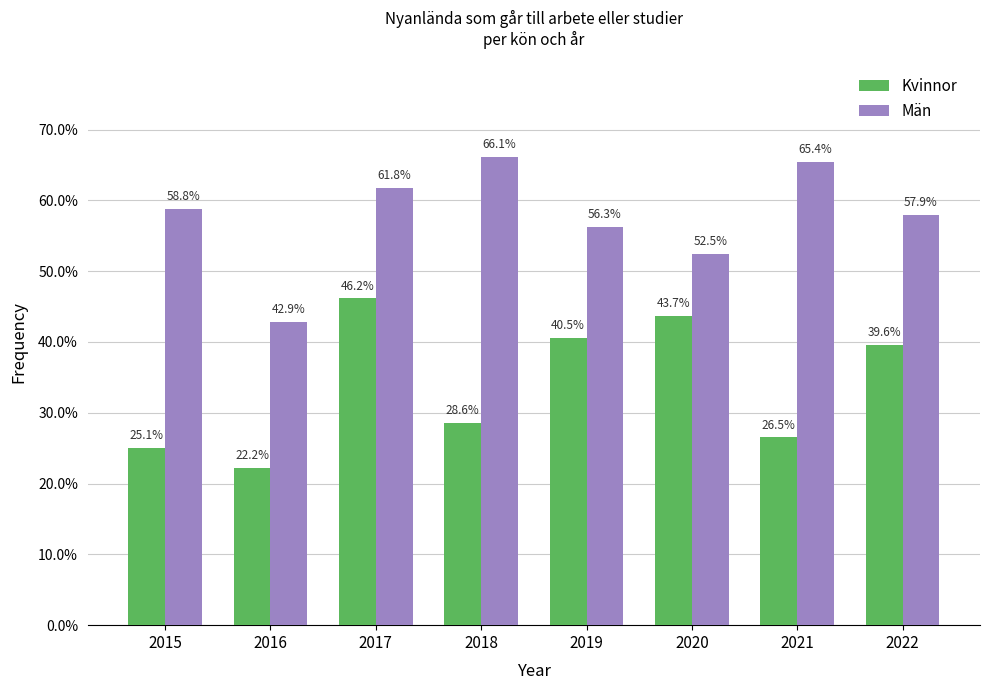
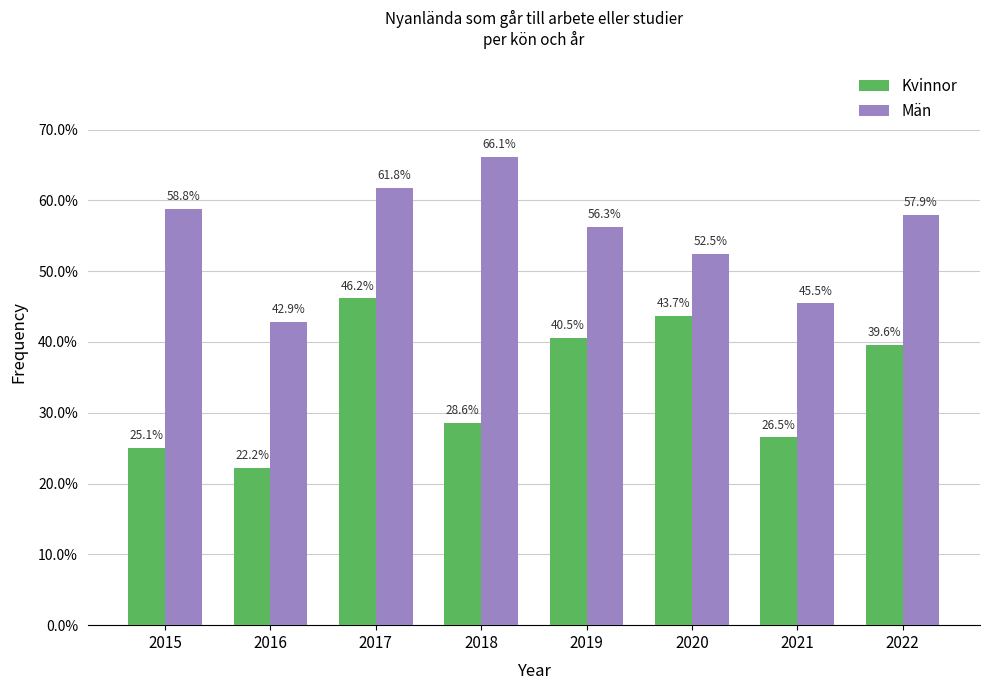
  {
    "Kvinnor": {
      "2015": "25.1%",
      "2016": "22.2%",
      "2017": "46.2%",
      "2018": "28.6%",
      "2019": "40.5%",
      "2020": "43.7%",
      "2021": "26.5%",
      "2022": "39.6%"
    },
    "Män": {
      "2015": "58.8%",
      "2016": "42.9%",
      "2017": "61.8%",
      "2018": "66.1%",
      "2019": "56.3%",
      "2020": "52.5%",
-     "2021": "65.4%",
+     "2021": "45.5%",
      "2022": "57.9%"
    }
  }
